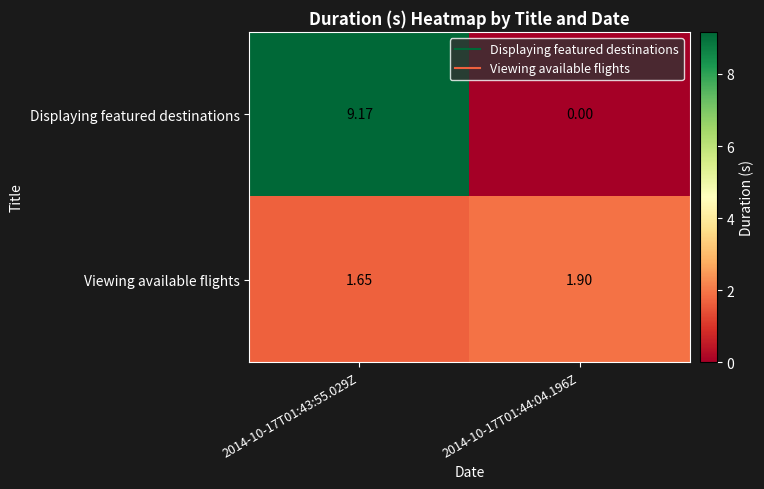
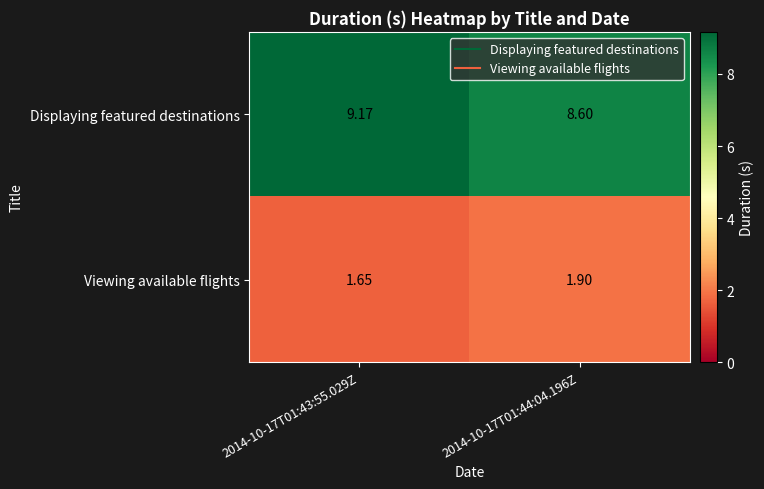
  {
    "Displaying featured destinations": {
      "2014-10-17T01:43:55.029Z": 9.17,
-     "2014-10-17T01:44:04.196Z": 0.00
+     "2014-10-17T01:44:04.196Z": 8.60
    },
    "Viewing available flights": {
      "2014-10-17T01:43:55.029Z": 1.65,
      "2014-10-17T01:44:04.196Z": 1.90
    }
  }
